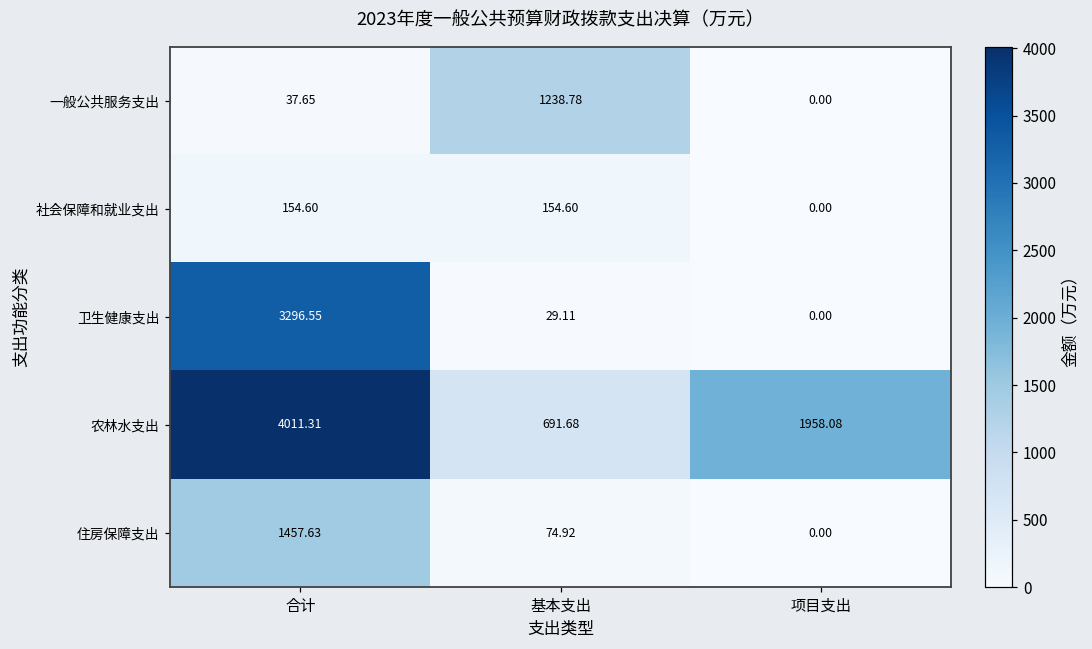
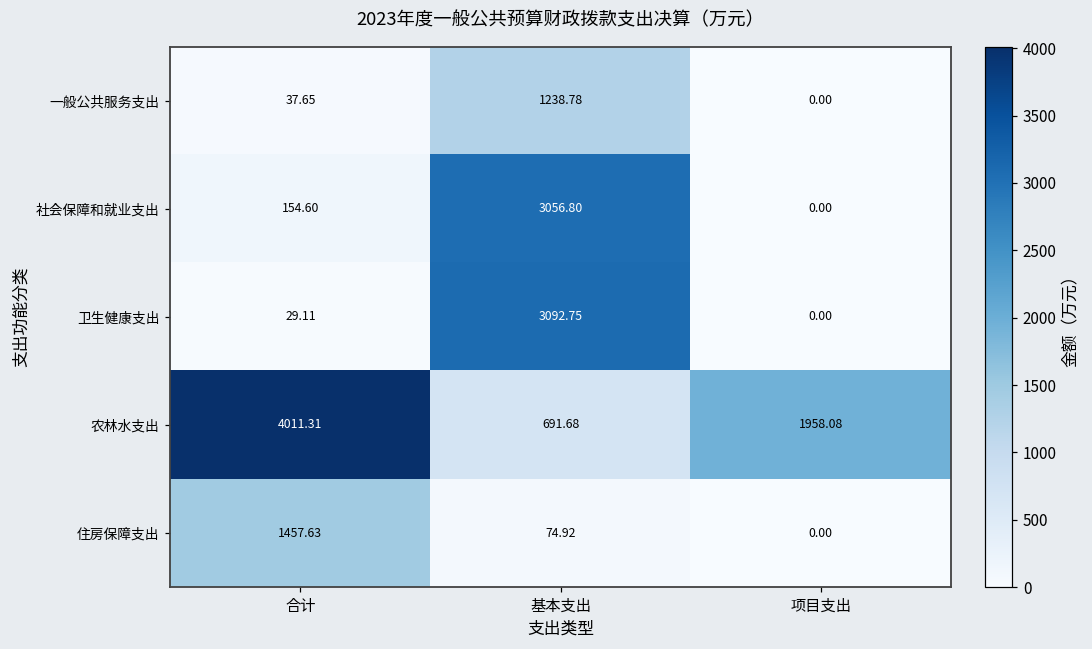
  {
    "一般公共服务支出": {
      "合计": 37.65,
      "基本支出": 1238.78,
      "项目支出": 0.00
    },
    "社会保障和就业支出": {
      "合计": 154.60,
-     "基本支出": 154.60,
+     "基本支出": 3056.80,
      "项目支出": 0.00
    },
    "卫生健康支出": {
-     "合计": 3296.55,
-     "基本支出": 29.11,
+     "合计": 29.11,
+     "基本支出": 3092.75,
      "项目支出": 0.00
    },
    "农林水支出": {
      "合计": 4011.31,
      "基本支出": 691.68,
      "项目支出": 1958.08
    },
    "住房保障支出": {
      "合计": 1457.63,
      "基本支出": 74.92,
      "项目支出": 0.00
    }
  }
